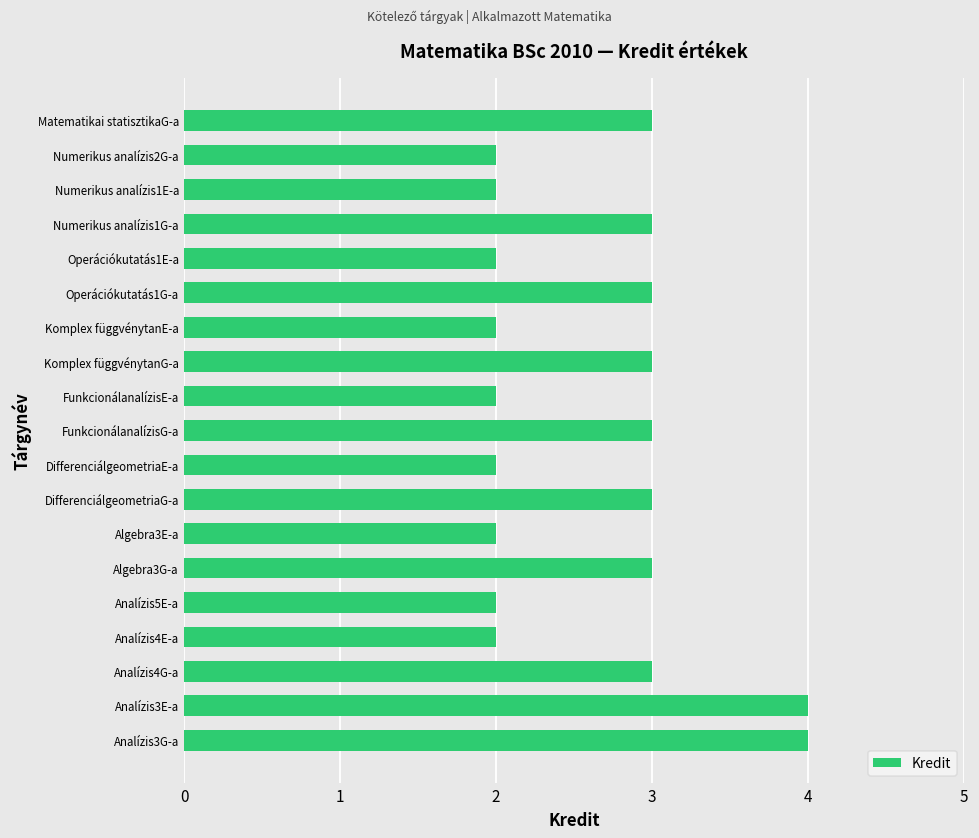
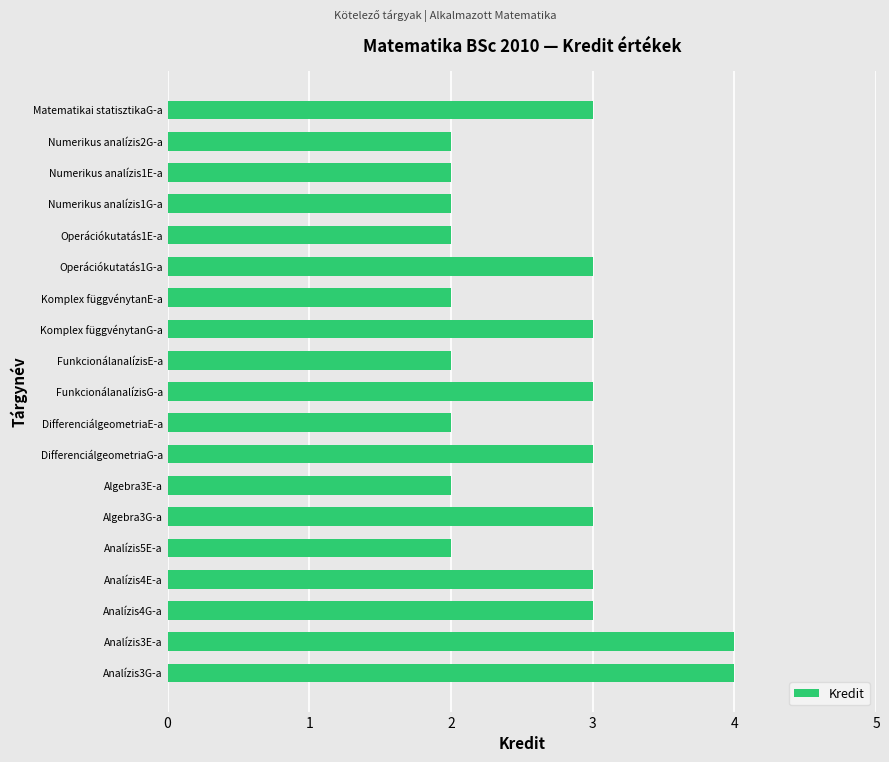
  {
    "Matematikai statisztikaG-a": 3,
    "Numerikus analízis2G-a": 2,
    "Numerikus analízis1E-a": 2,
-   "Numerikus analízis1G-a": 3,
+   "Numerikus analízis1G-a": 2,
    "Operációkutatás1E-a": 2,
    "Operációkutatás1G-a": 3,
    "Komplex függvénytanE-a": 2,
    "Komplex függvénytanG-a": 3,
    "FunkcionálanalízisE-a": 2,
    "FunkcionálanalízisG-a": 3,
    "DifferenciálgeometriaE-a": 2,
    "DifferenciálgeometriaG-a": 3,
    "Algebra3E-a": 2,
    "Algebra3G-a": 3,
    "Analízis5E-a": 2,
-   "Analízis4E-a": 2,
+   "Analízis4E-a": 3,
    "Analízis4G-a": 3,
    "Analízis3E-a": 4,
    "Analízis3G-a": 4
  }
